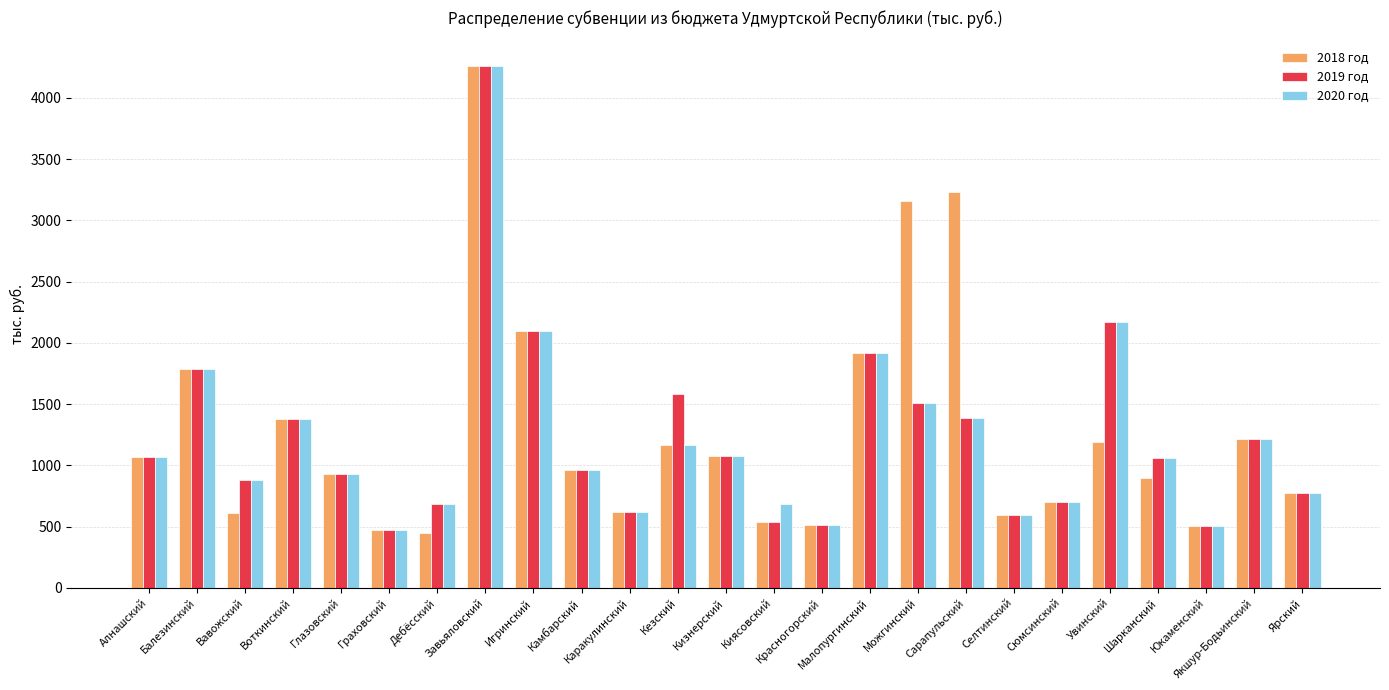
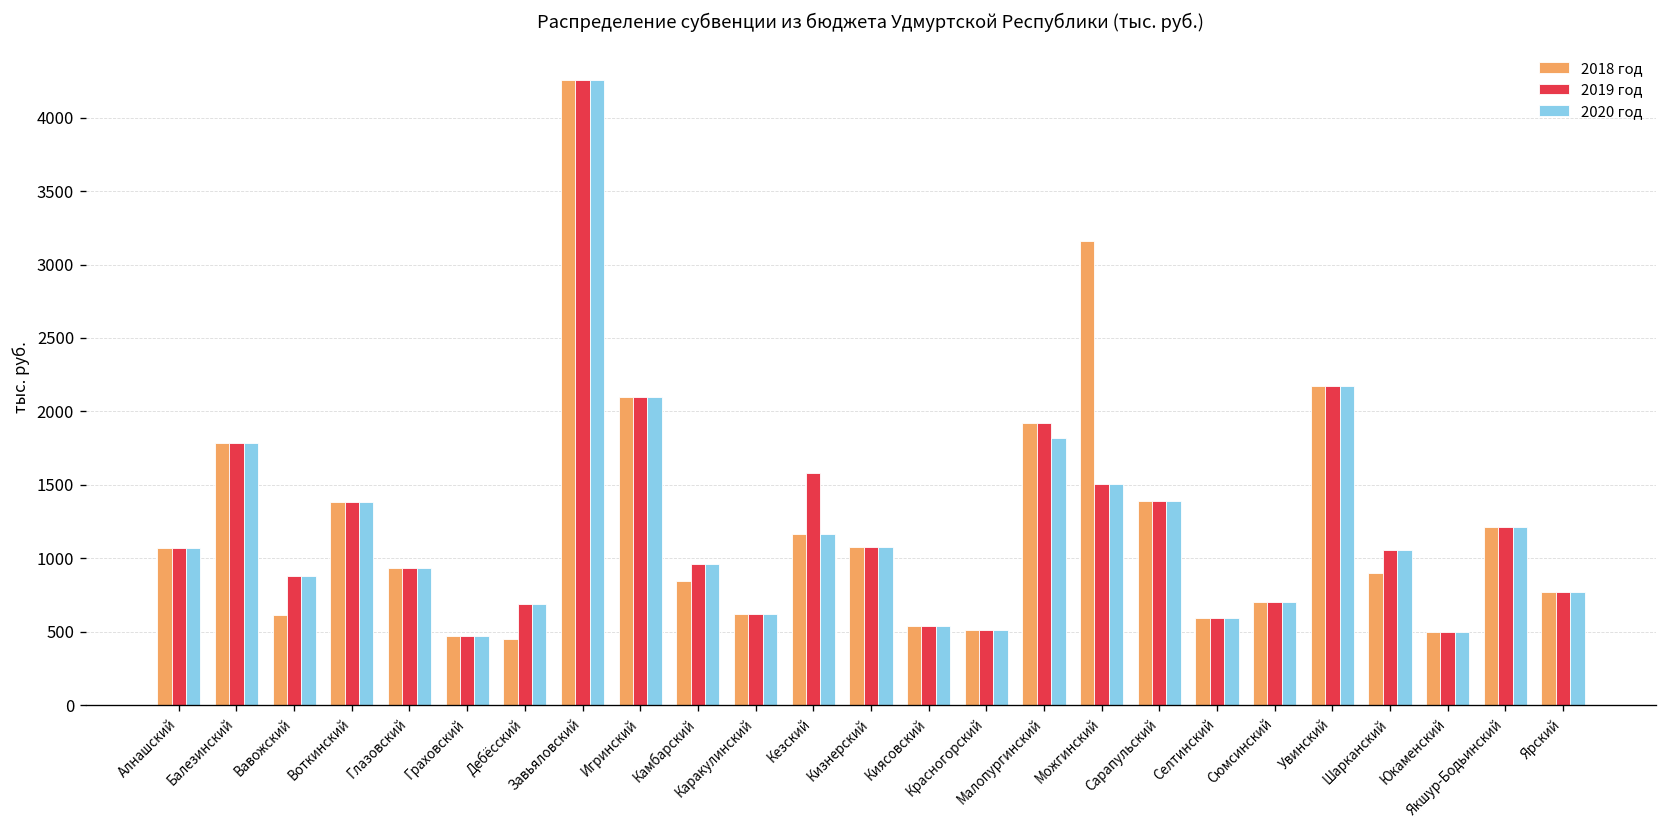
  {
    "2018 год": {
      "Алнашский": 1070,
      "Балезинский": 1790,
      "Вавожский": 620,
      "Воткинский": 1380,
      "Глазовский": 930,
      "Граховский": 470,
      "Дебёсский": 450,
      "Завьяловский": 4260,
      "Игринский": 2100,
-     "Камбарский": 970,
+     "Камбарский": 850,
      "Каракулинский": 620,
      "Кезский": 1160,
      "Кизнерский": 1080,
      "Киясовский": 540,
      "Красногорский": 510,
      "Малопургинский": 1920,
      "Можгинский": 3160,
-     "Сарапульский": 3230,
+     "Сарапульский": 1390,
      "Селтинский": 600,
      "Сюмсинский": 700,
-     "Увинский": 1190,
+     "Увинский": 2170,
      "Шарканский": 900,
      "Юкаменский": 500,
      "Якшур-Бодьинский": 1210,
      "Ярский": 780
    },
    "2019 год": {
      "Алнашский": 1070,
      "Балезинский": 1790,
      "Вавожский": 880,
      "Воткинский": 1380,
      "Глазовский": 930,
      "Граховский": 470,
      "Дебёсский": 690,
      "Завьяловский": 4260,
      "Игринский": 2100,
      "Камбарский": 970,
      "Каракулинский": 620,
      "Кезский": 1580,
      "Кизнерский": 1080,
      "Киясовский": 540,
      "Красногорский": 510,
      "Малопургинский": 1920,
      "Можгинский": 1510,
      "Сарапульский": 1390,
      "Селтинский": 600,
      "Сюмсинский": 700,
      "Увинский": 2170,
      "Шарканский": 1060,
      "Юкаменский": 500,
      "Якшур-Бодьинский": 1210,
      "Ярский": 780
    },
    "2020 год": {
      "Алнашский": 1070,
      "Балезинский": 1790,
      "Вавожский": 880,
      "Воткинский": 1380,
      "Глазовский": 930,
      "Граховский": 470,
      "Дебёсский": 690,
      "Завьяловский": 4260,
      "Игринский": 2100,
      "Камбарский": 970,
      "Каракулинский": 620,
      "Кезский": 1160,
      "Кизнерский": 1080,
-     "Киясовский": 680,
+     "Киясовский": 540,
      "Красногорский": 510,
-     "Малопургинский": 1920,
+     "Малопургинский": 1820,
      "Можгинский": 1510,
      "Сарапульский": 1390,
      "Селтинский": 600,
      "Сюмсинский": 700,
      "Увинский": 2170,
      "Шарканский": 1060,
      "Юкаменский": 500,
      "Якшур-Бодьинский": 1210,
      "Ярский": 780
    }
  }
